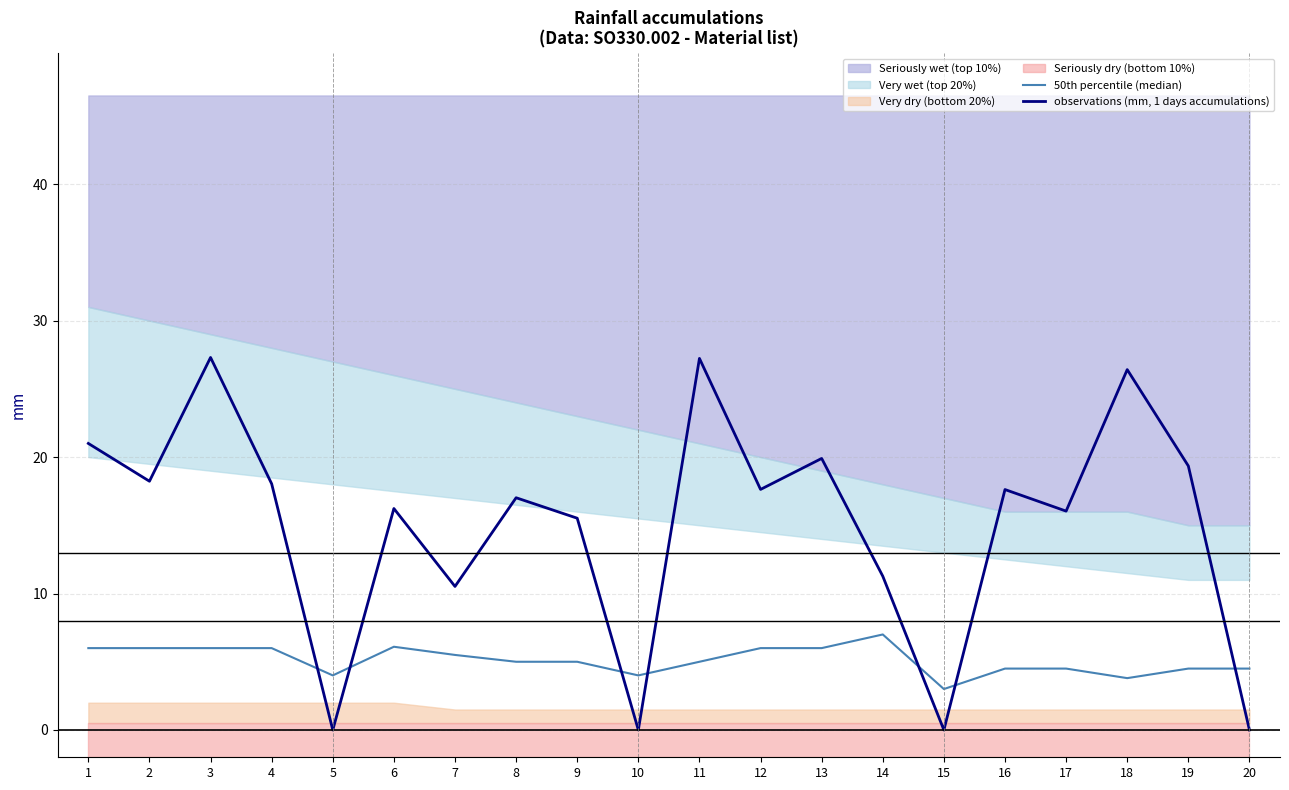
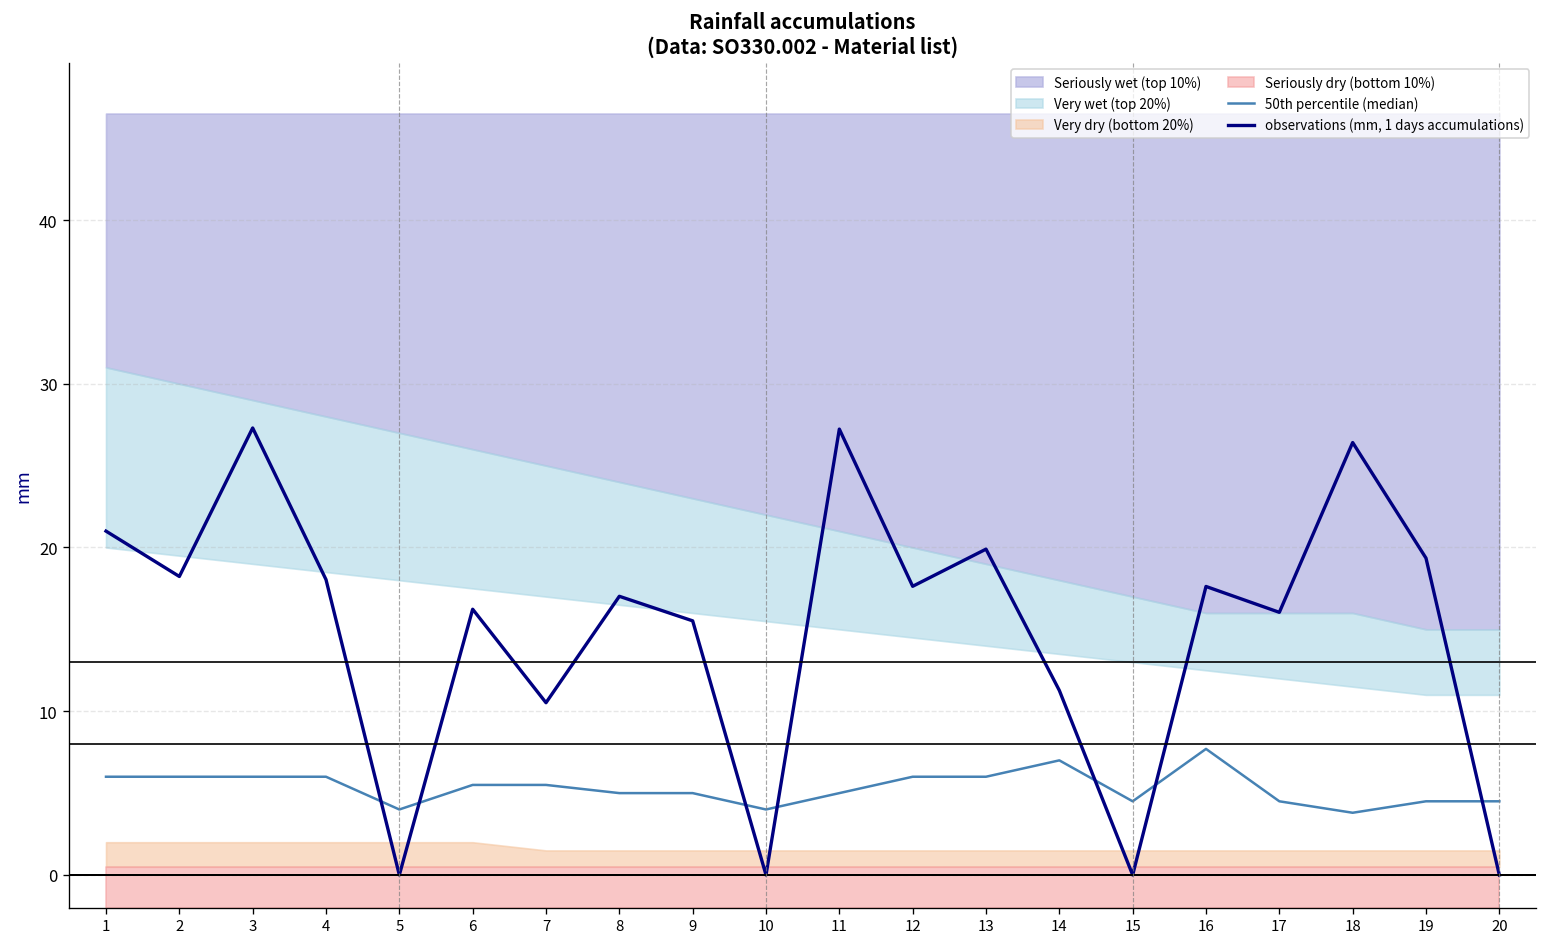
  {
    "50th percentile (median)": {
      "1": 6.0,
      "2": 6.0,
      "3": 6.0,
      "4": 6.0,
      "5": 4.0,
-     "6": 6.1,
+     "6": 5.5,
      "7": 5.5,
      "8": 5.0,
      "9": 5.0,
      "10": 4.0,
      "11": 5.0,
      "12": 6.0,
      "13": 6.0,
      "14": 7.0,
-     "15": 3.0,
-     "16": 4.5,
+     "15": 4.5,
+     "16": 7.7,
      "17": 4.5,
      "18": 3.8,
      "19": 4.5,
      "20": 4.5
    },
    "observations (mm, 1 days accumulations)": {
      "1": 21.0,
      "2": 18.2,
      "3": 27.3,
      "4": 18.0,
      "5": 0.0,
      "6": 16.2,
      "7": 10.5,
      "8": 17.0,
      "9": 15.5,
      "10": 0.0,
      "11": 27.2,
      "12": 17.6,
      "13": 19.9,
      "14": 11.3,
      "15": 0.0,
      "16": 17.6,
      "18": 26.4,
      "19": 19.4,
      "20": 0.0
    }
  }
